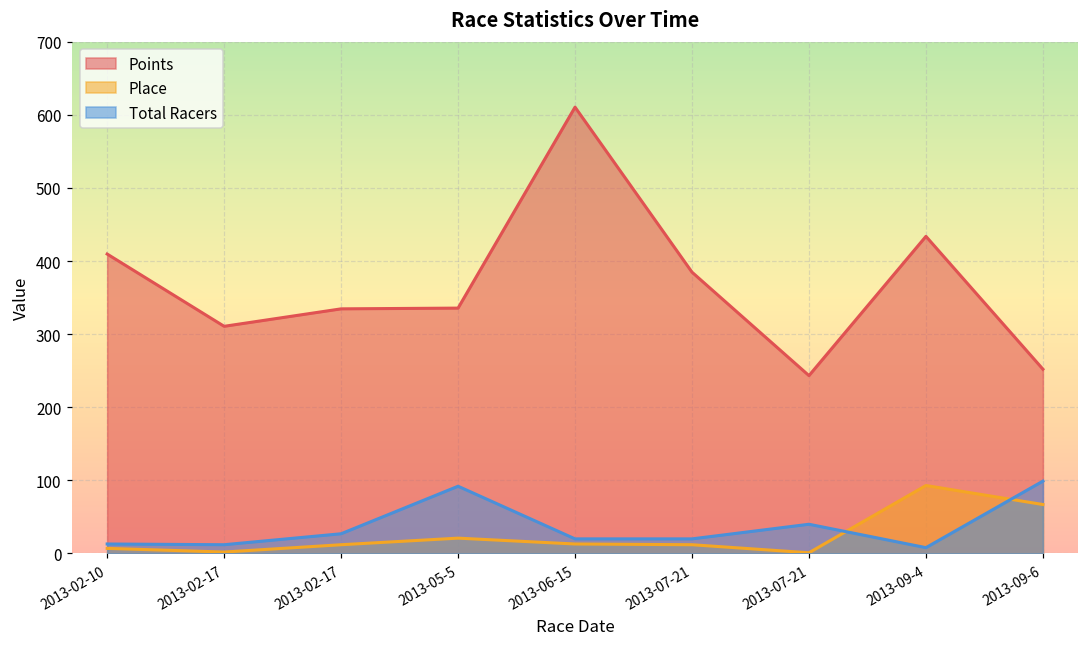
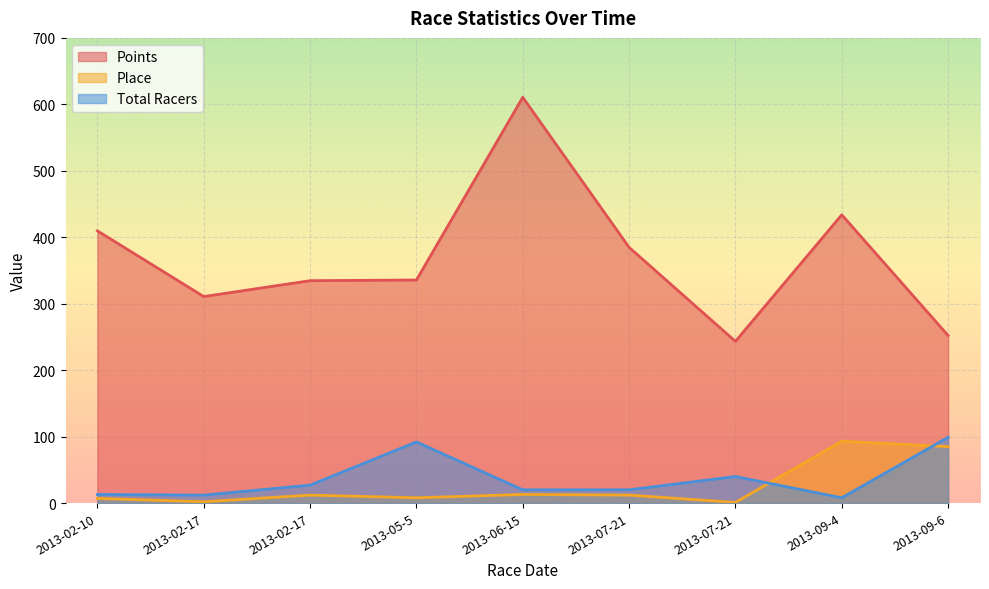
  {
    "Points": {
      "2013-02-10": 410,
      "2013-05-5": 340,
      "2013-06-15": 610,
      "2013-09-4": 430,
      "2013-09-6": 250
    },
    "Place": {
      "2013-02-10": 10,
-     "2013-05-5": 20,
+     "2013-05-5": 10,
      "2013-06-15": 10,
      "2013-09-4": 90,
-     "2013-09-6": 70
+     "2013-09-6": 90
    },
    "Total Racers": {
      "2013-02-10": 10,
      "2013-05-5": 90,
      "2013-06-15": 20,
      "2013-09-4": 10,
      "2013-09-6": 100
    }
  }
